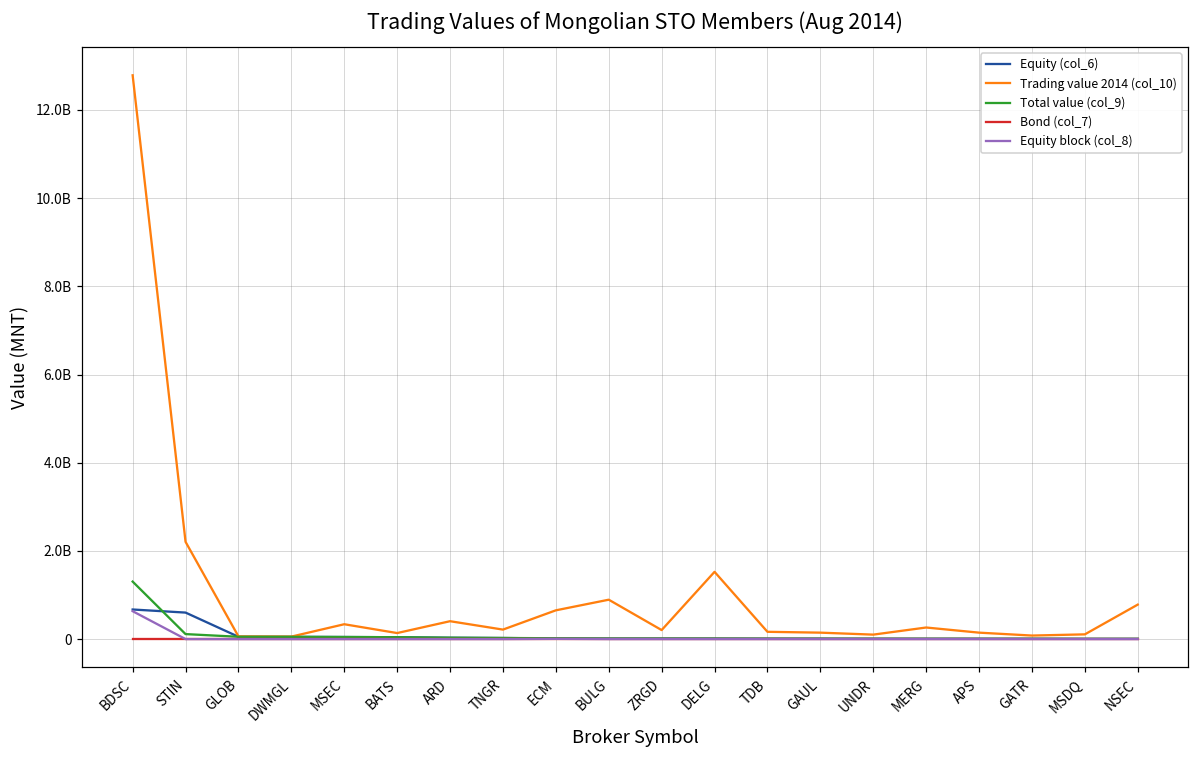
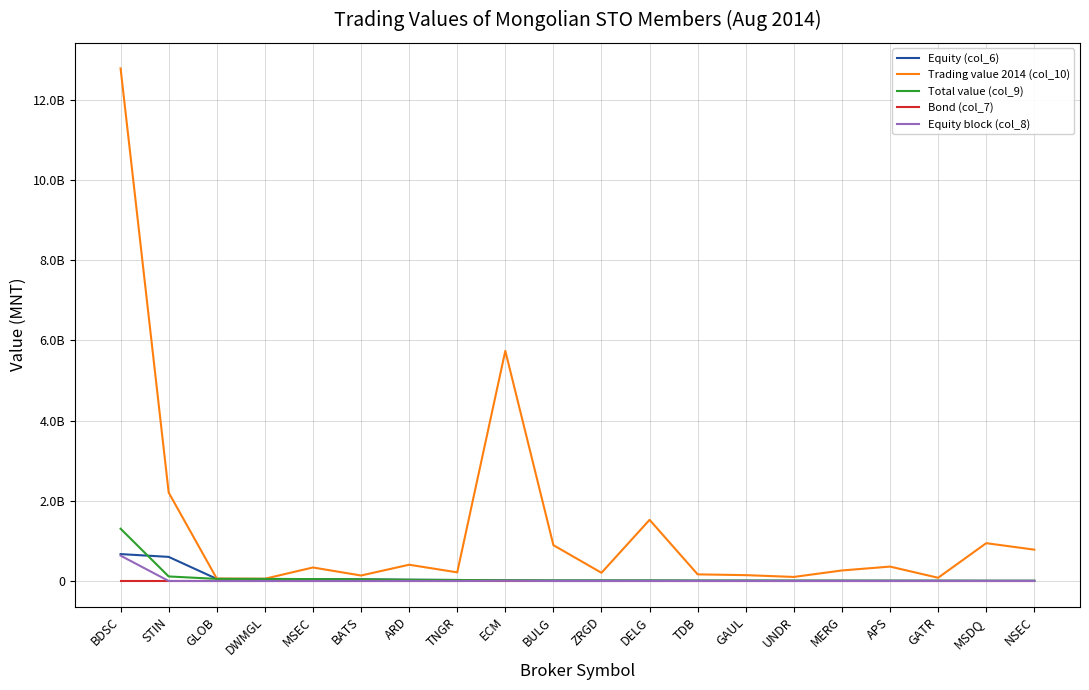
  {
    "Equity (col_6)": {
      "STIN": 600000000
    },
    "Trading value 2014 (col_10)": {
      "BDSC": 12800000000,
      "STIN": 2200000000,
      "MSEC": 300000000,
      "BATS": 100000000,
      "ARD": 400000000,
      "TNGR": 200000000,
-     "ECM": 700000000,
+     "ECM": 5700000000,
      "BULG": 900000000,
      "ZRGD": 200000000,
      "DELG": 1500000000,
      "TDB": 200000000,
      "GAUL": 100000000,
      "UNDR": 100000000,
      "MERG": 300000000,
-     "APS": 100000000,
+     "APS": 400000000,
      "GATR": 100000000,
-     "MSDQ": 100000000,
+     "MSDQ": 900000000,
      "NSEC": 800000000
    },
    "Total value (col_9)": {
      "BDSC": 1300000000,
      "STIN": 100000000
    },
    "Bond (col_7)": {
      "BDSC": 0
    }
  }
